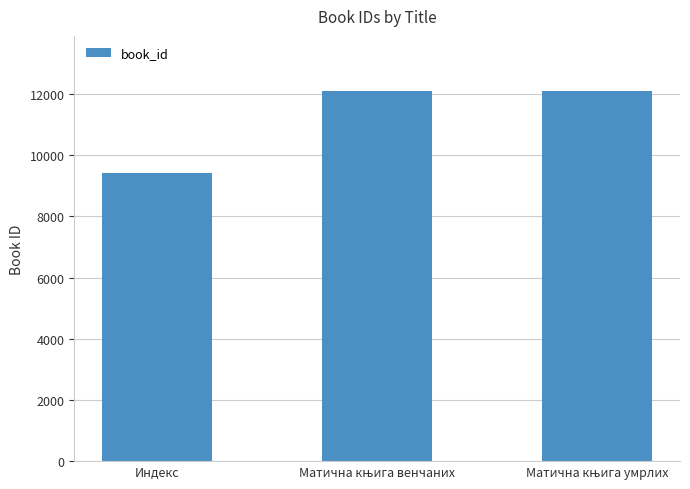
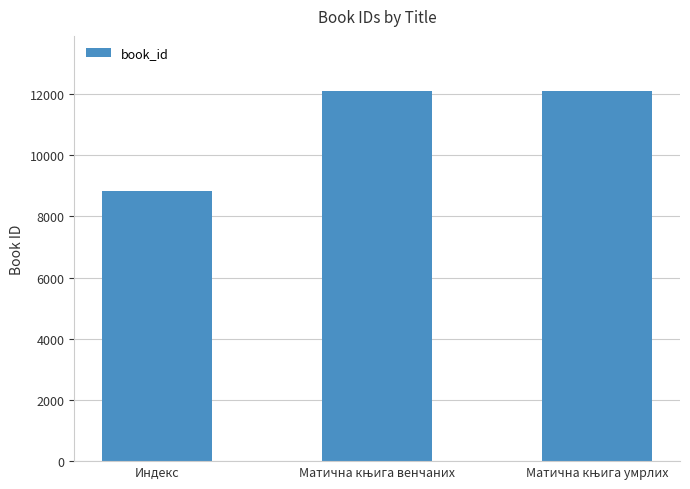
  {
-   "Индекс": 9400,
+   "Индекс": 8800,
    "Матична књига венчаних": 12100,
    "Матична књига умрлих": 12100
  }
